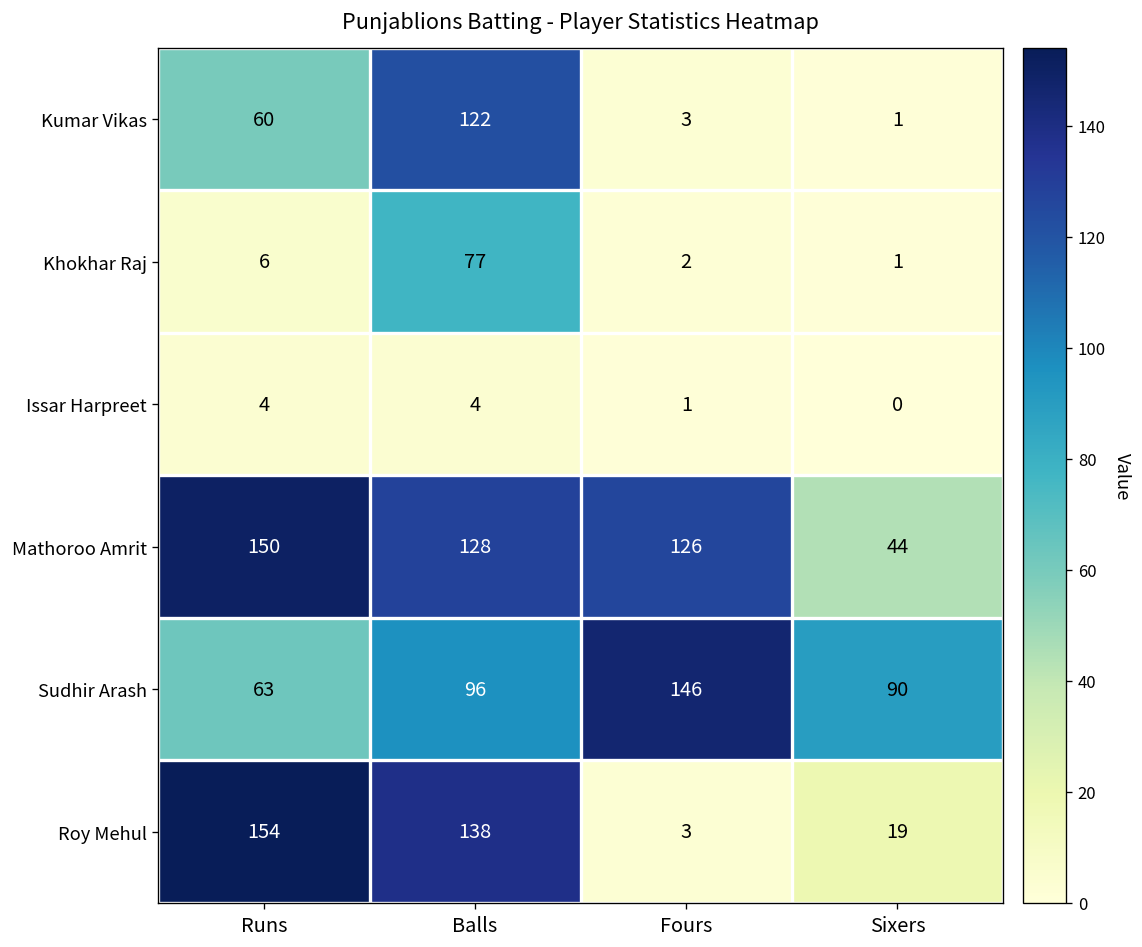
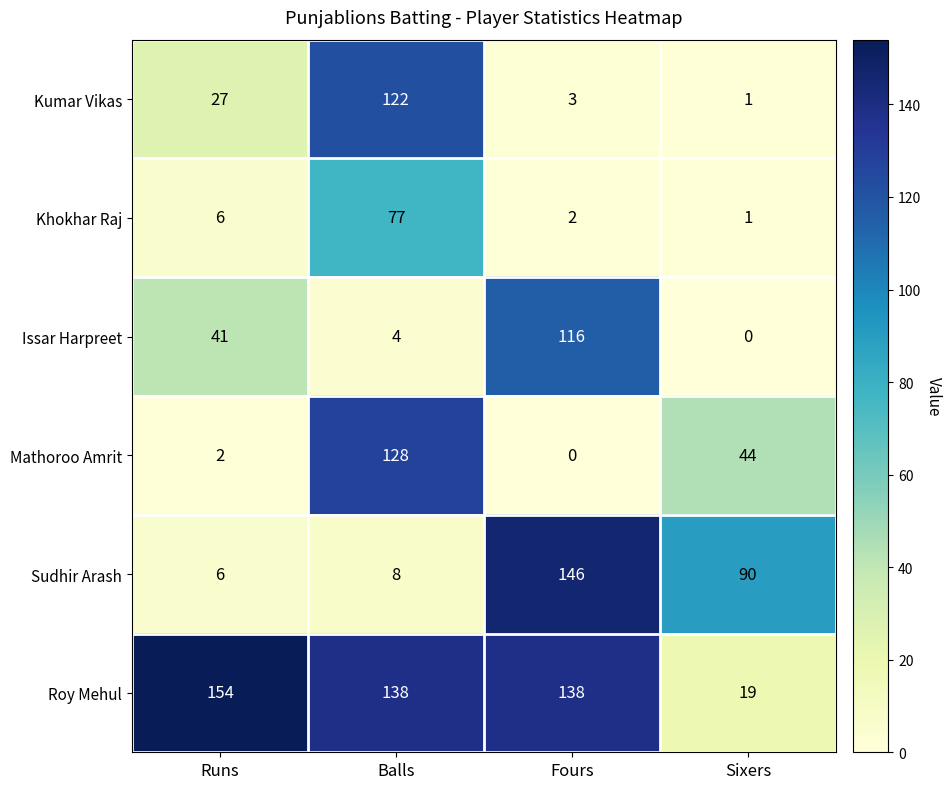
  {
    "Kumar Vikas": {
-     "Runs": 60,
+     "Runs": 27,
      "Balls": 122,
      "Fours": 3,
      "Sixers": 1
    },
    "Khokhar Raj": {
      "Runs": 6,
      "Balls": 77,
      "Fours": 2,
      "Sixers": 1
    },
    "Issar Harpreet": {
-     "Runs": 4,
+     "Runs": 41,
      "Balls": 4,
-     "Fours": 1,
+     "Fours": 116,
      "Sixers": 0
    },
    "Mathoroo Amrit": {
-     "Runs": 150,
+     "Runs": 2,
      "Balls": 128,
-     "Fours": 126,
+     "Fours": 0,
      "Sixers": 44
    },
    "Sudhir Arash": {
-     "Runs": 63,
-     "Balls": 96,
+     "Runs": 6,
+     "Balls": 8,
      "Fours": 146,
      "Sixers": 90
    },
    "Roy Mehul": {
      "Runs": 154,
      "Balls": 138,
-     "Fours": 3,
+     "Fours": 138,
      "Sixers": 19
    }
  }
